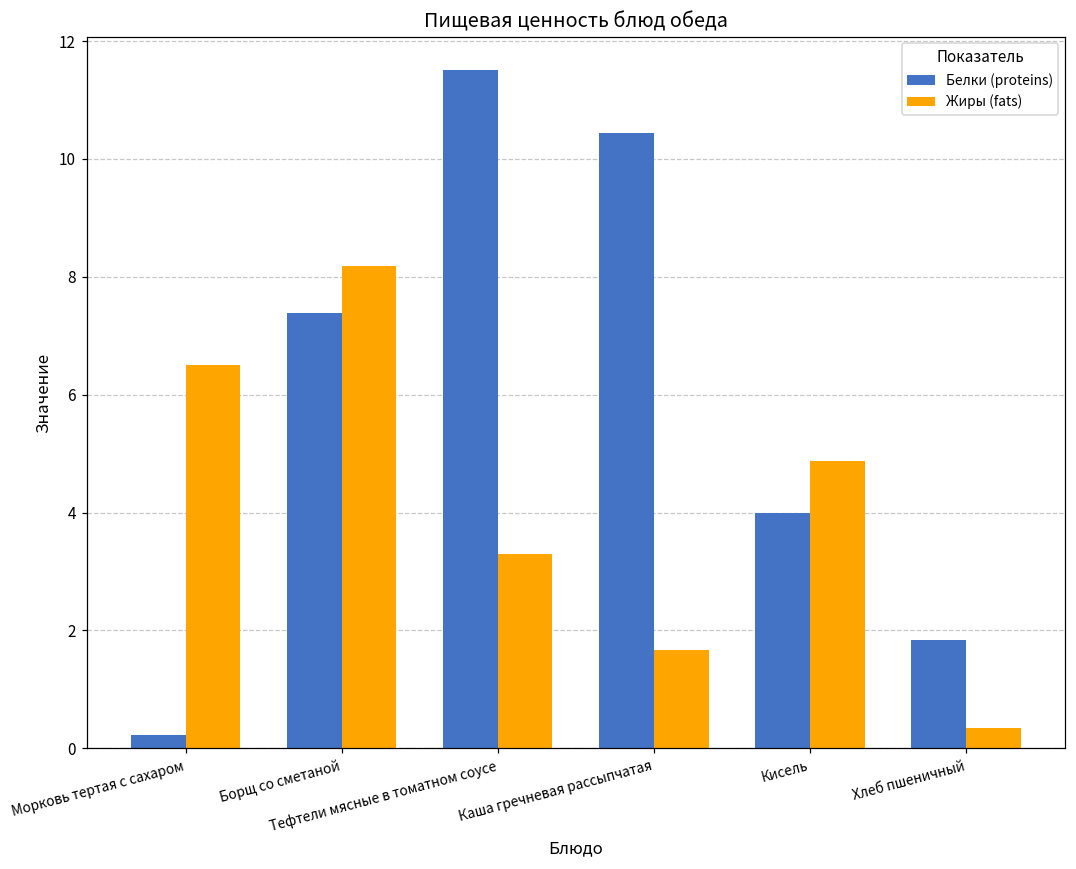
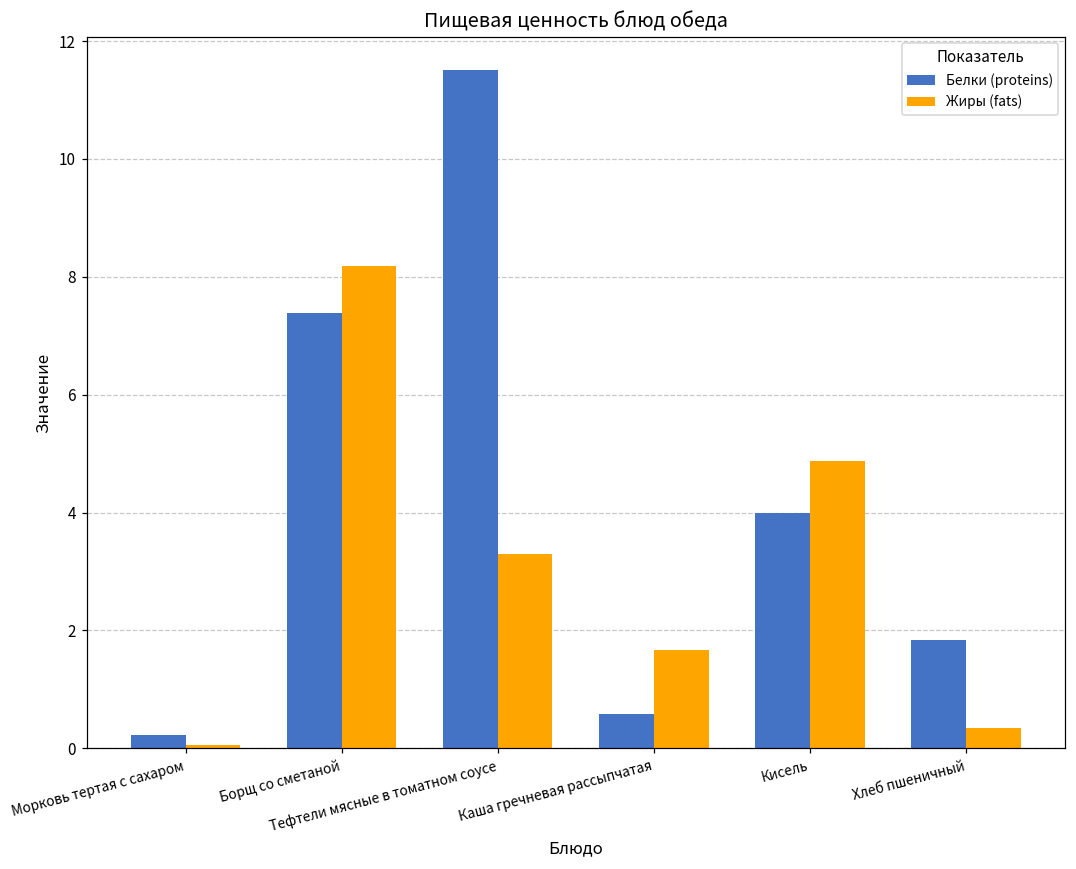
  {
    "Белки (proteins)": {
      "Морковь тертая с сахаром": 0.2,
      "Борщ со сметаной": 7.4,
      "Тефтели мясные в томатном соусе": 11.5,
-     "Каша гречневая рассыпчатая": 10.4,
+     "Каша гречневая рассыпчатая": 0.6,
      "Кисель": 4.0,
      "Хлеб пшеничный": 1.8
    },
    "Жиры (fats)": {
-     "Морковь тертая с сахаром": 6.5,
+     "Морковь тертая с сахаром": 0.0,
      "Борщ со сметаной": 8.2,
      "Тефтели мясные в томатном соусе": 3.3,
      "Каша гречневая рассыпчатая": 1.7,
      "Кисель": 4.9,
      "Хлеб пшеничный": 0.3
    }
  }
